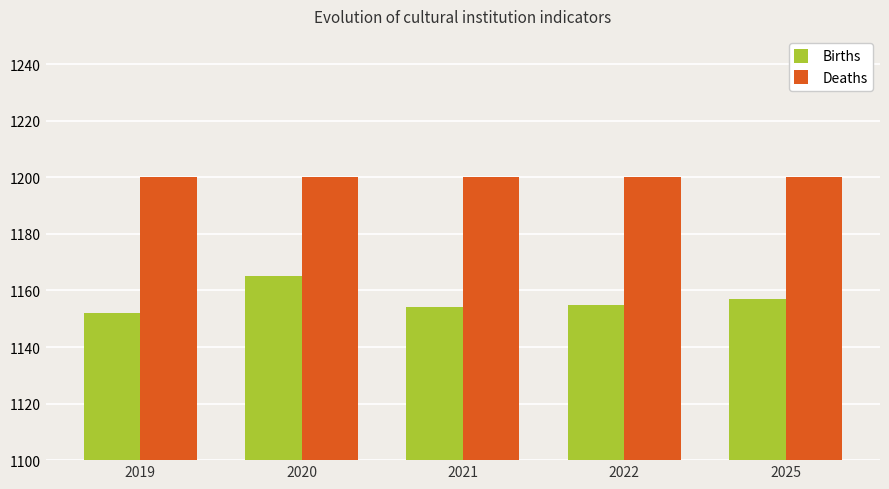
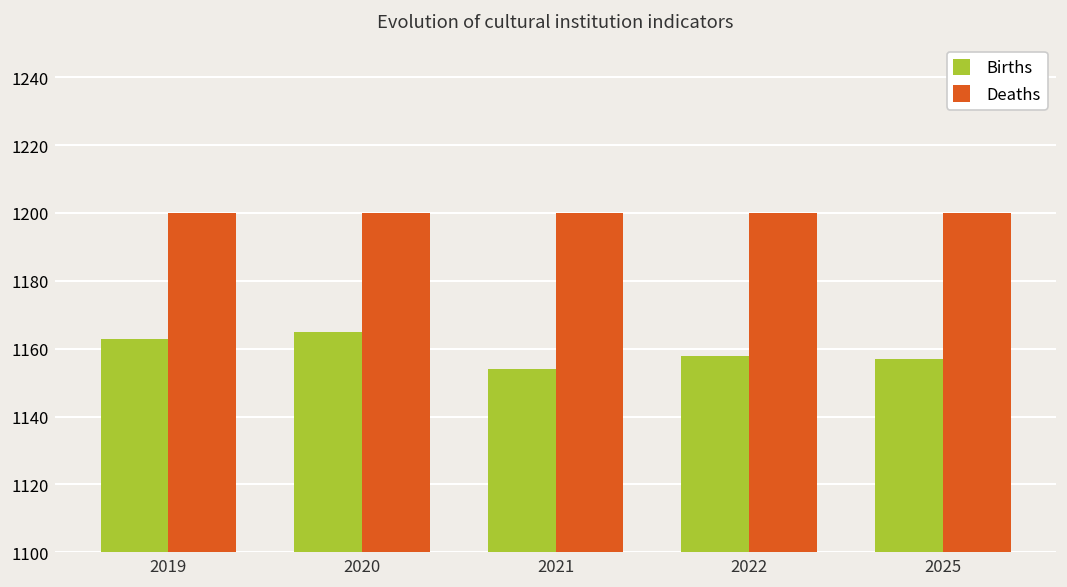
  {
    "Births": {
-     "2019": 1152,
+     "2019": 1163,
      "2020": 1165,
      "2021": 1154,
-     "2022": 1155,
+     "2022": 1158,
      "2025": 1157
    },
    "Deaths": {
      "2019": 1200,
      "2020": 1200,
      "2021": 1200,
      "2022": 1200,
      "2025": 1200
    }
  }
